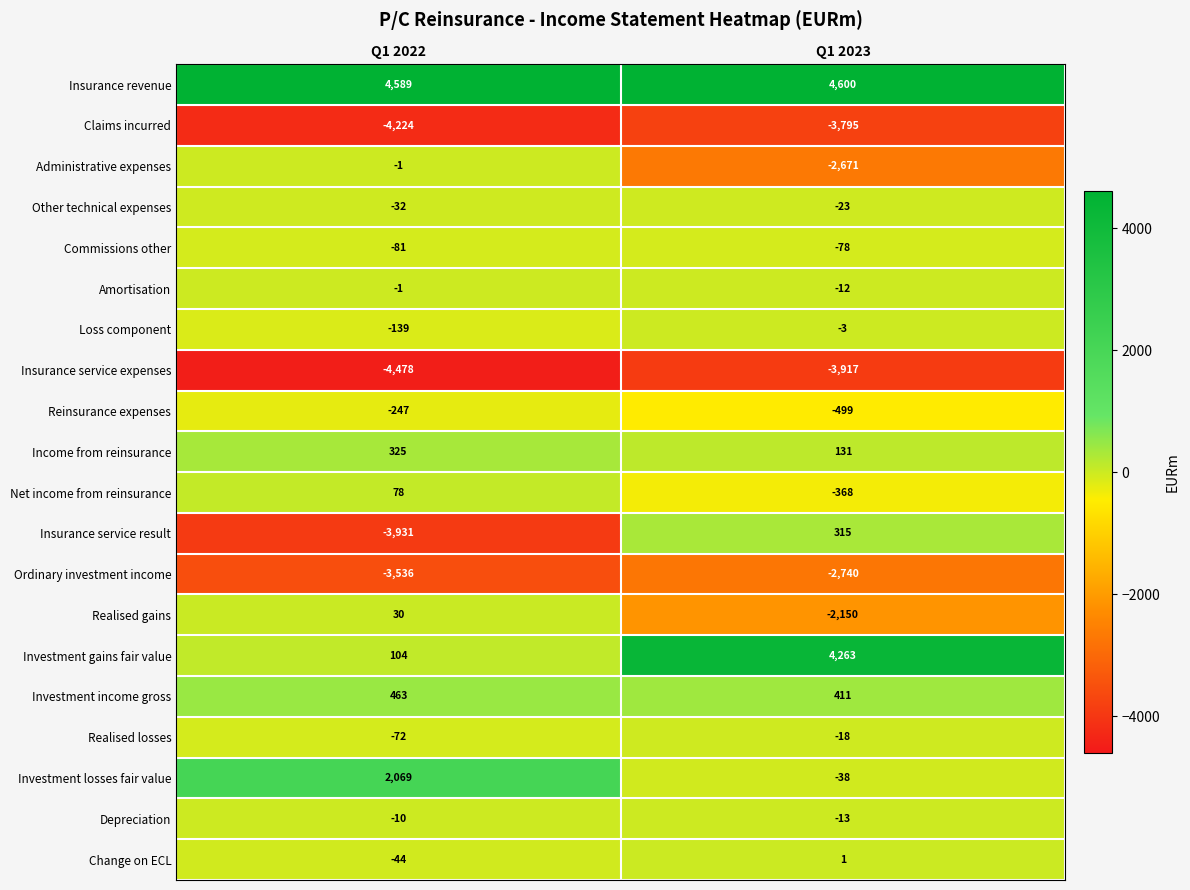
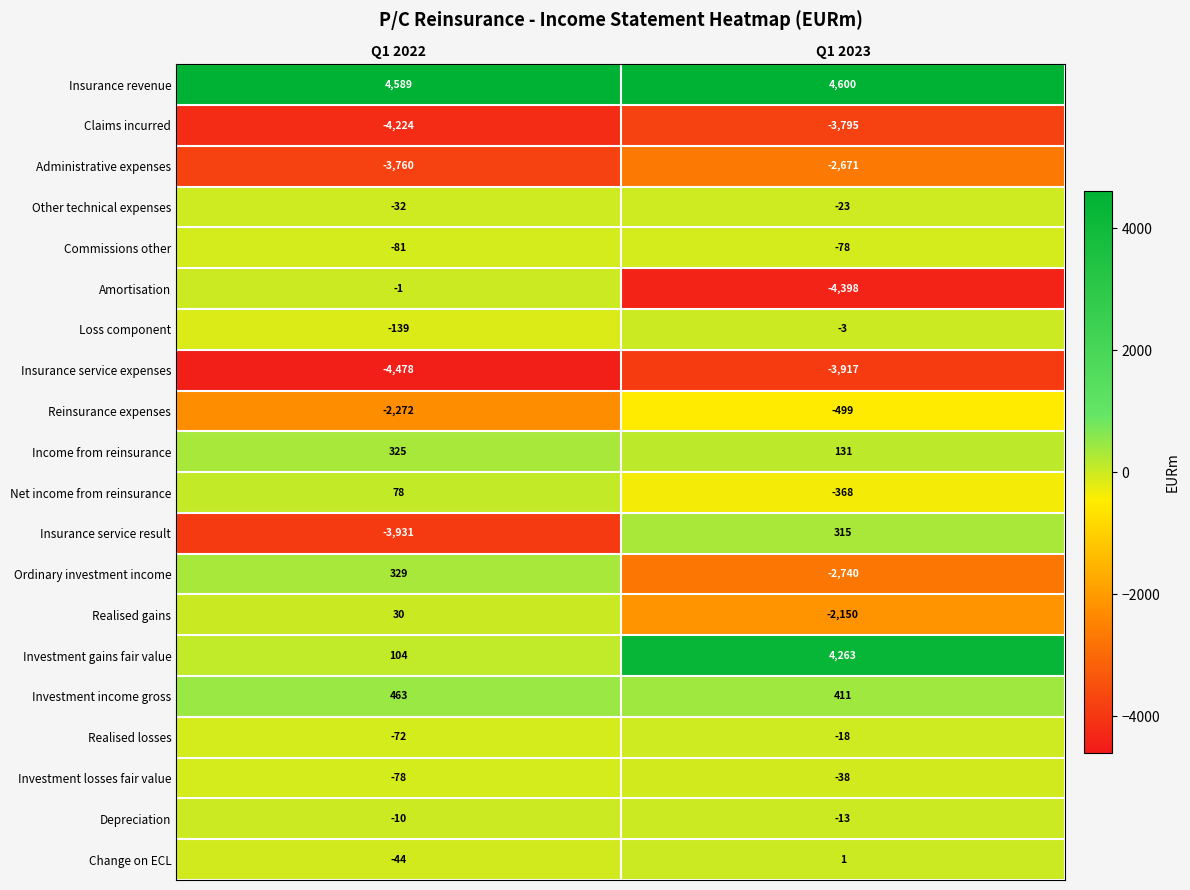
  {
    "Insurance revenue": {
      "Q1 2022": "4,589",
      "Q1 2023": "4,600"
    },
    "Claims incurred": {
      "Q1 2022": "-4,224",
      "Q1 2023": "-3,795"
    },
    "Administrative expenses": {
-     "Q1 2022": "-1",
+     "Q1 2022": "-3,760",
      "Q1 2023": "-2,671"
    },
    "Other technical expenses": {
      "Q1 2022": "-32",
      "Q1 2023": "-23"
    },
    "Commissions other": {
      "Q1 2022": "-81",
      "Q1 2023": "-78"
    },
    "Amortisation": {
      "Q1 2022": "-1",
-     "Q1 2023": "-12"
+     "Q1 2023": "-4,398"
    },
    "Loss component": {
      "Q1 2022": "-139",
      "Q1 2023": "-3"
    },
    "Insurance service expenses": {
      "Q1 2022": "-4,478",
      "Q1 2023": "-3,917"
    },
    "Reinsurance expenses": {
-     "Q1 2022": "-247",
+     "Q1 2022": "-2,272",
      "Q1 2023": "-499"
    },
    "Income from reinsurance": {
      "Q1 2022": "325",
      "Q1 2023": "131"
    },
    "Net income from reinsurance": {
      "Q1 2022": "78",
      "Q1 2023": "-368"
    },
    "Insurance service result": {
      "Q1 2022": "-3,931",
      "Q1 2023": "315"
    },
    "Ordinary investment income": {
-     "Q1 2022": "-3,536",
+     "Q1 2022": "329",
      "Q1 2023": "-2,740"
    },
    "Realised gains": {
      "Q1 2022": "30",
      "Q1 2023": "-2,150"
    },
    "Investment gains fair value": {
      "Q1 2022": "104",
      "Q1 2023": "4,263"
    },
    "Investment income gross": {
      "Q1 2022": "463",
      "Q1 2023": "411"
    },
    "Realised losses": {
      "Q1 2022": "-72",
      "Q1 2023": "-18"
    },
    "Investment losses fair value": {
-     "Q1 2022": "2,069",
+     "Q1 2022": "-78",
      "Q1 2023": "-38"
    },
    "Depreciation": {
      "Q1 2022": "-10",
      "Q1 2023": "-13"
    },
    "Change on ECL": {
      "Q1 2022": "-44",
      "Q1 2023": "1"
    }
  }
